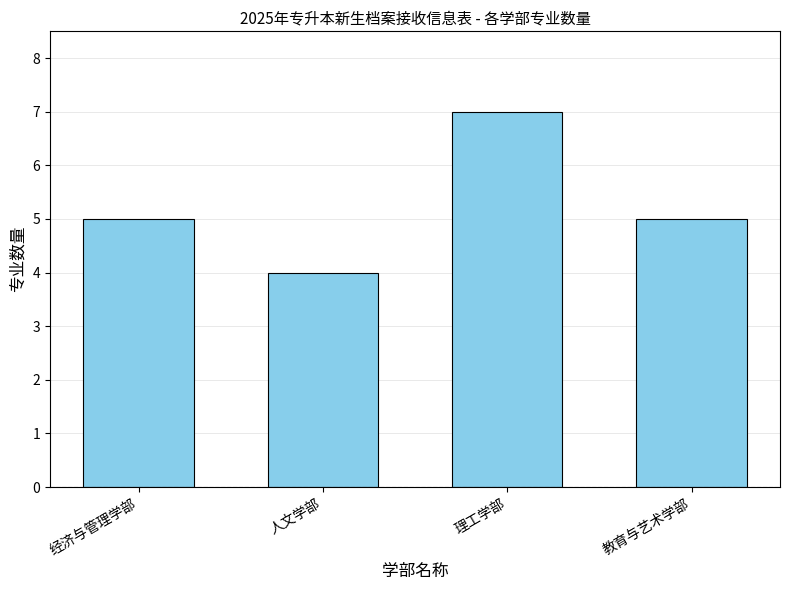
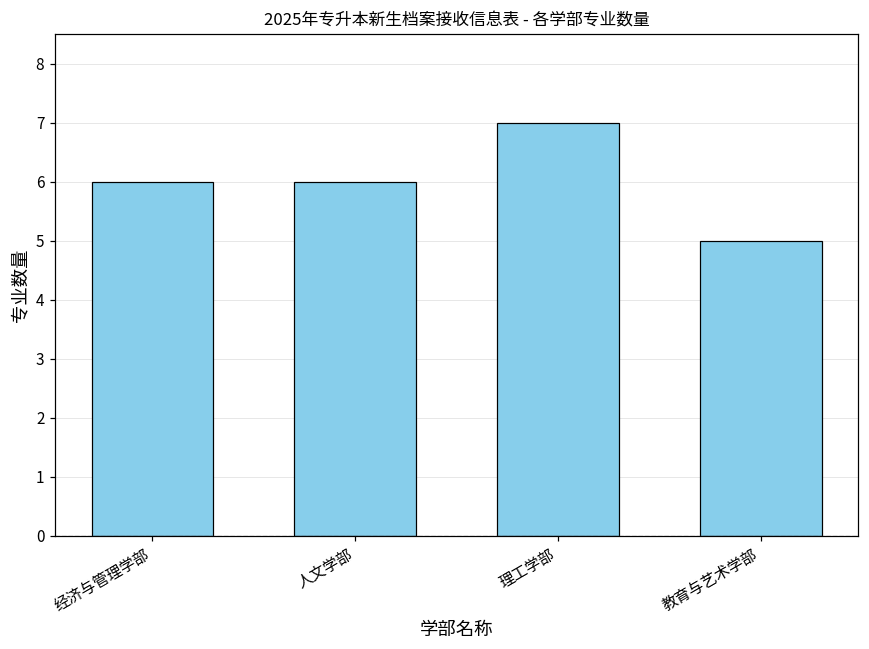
  {
-   "经济与管理学部": 5,
-   "人文学部": 4,
+   "经济与管理学部": 6,
+   "人文学部": 6,
    "理工学部": 7,
    "教育与艺术学部": 5
  }
